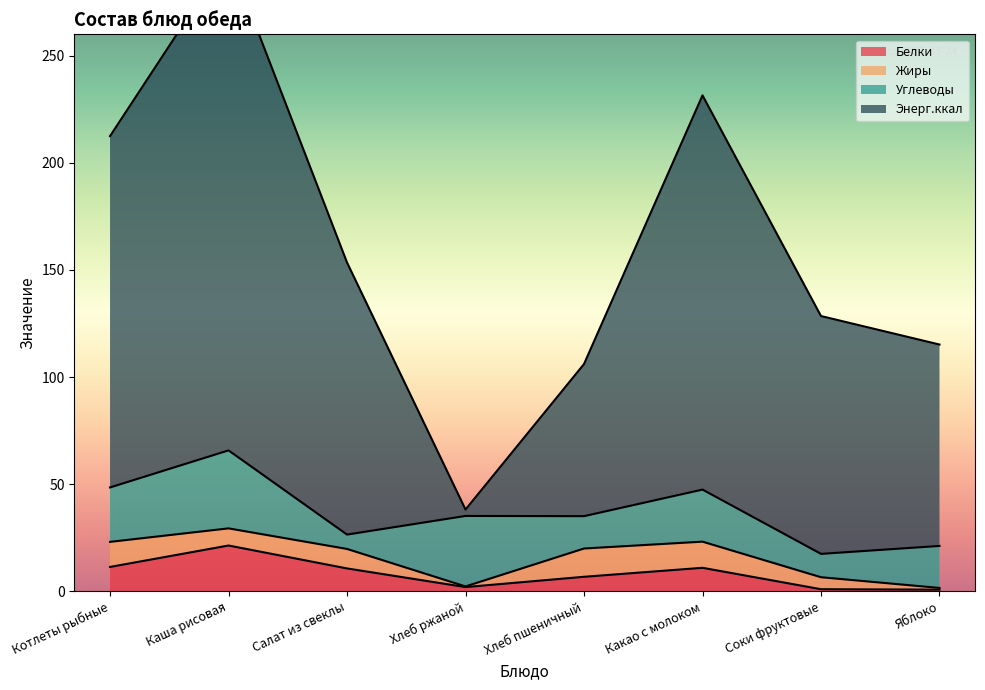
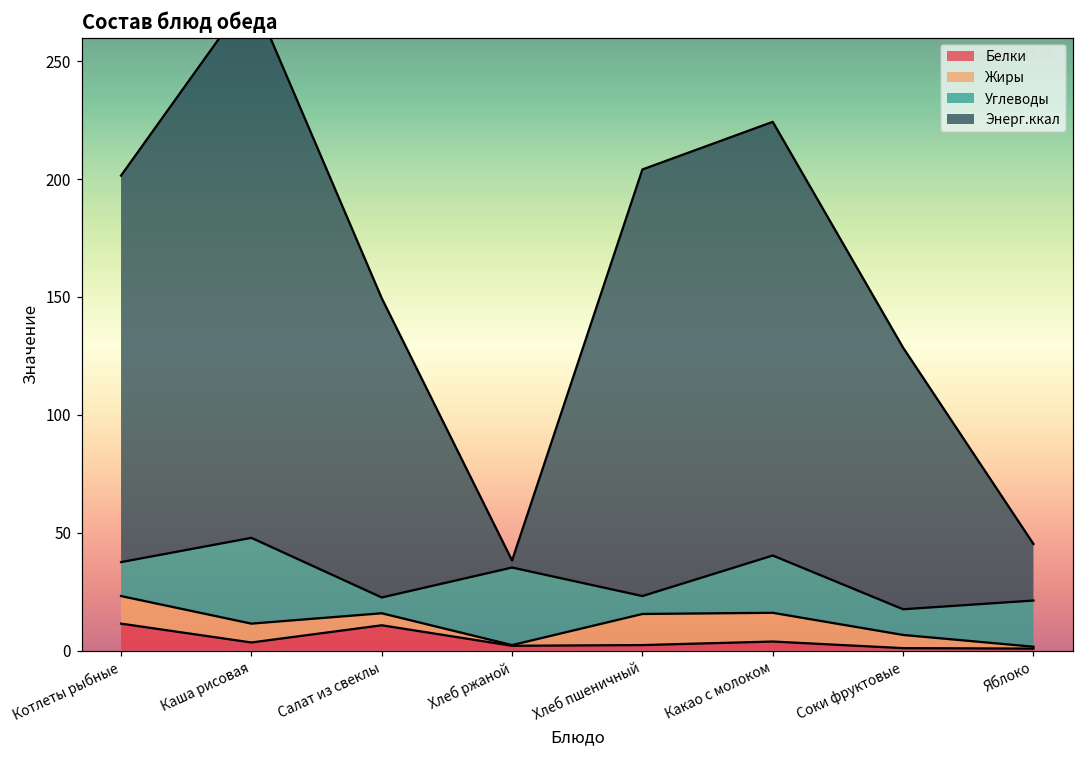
  {
    "Белки": {
      "Котлеты рыбные": 11,
-     "Каша рисовая": 21,
+     "Каша рисовая": 3,
      "Салат из свеклы": 11,
-     "Хлеб пшеничный": 7,
-     "Какао с молоком": 11,
+     "Хлеб пшеничный": 2,
+     "Какао с молоком": 4,
      "Соки фруктовые": 1
    },
    "Жиры": {
      "Котлеты рыбные": 12,
      "Каша рисовая": 8,
-     "Салат из свеклы": 9,
+     "Салат из свеклы": 5,
      "Хлеб пшеничный": 13,
      "Какао с молоком": 12,
      "Соки фруктовые": 6
    },
    "Углеводы": {
-     "Котлеты рыбные": 25,
+     "Котлеты рыбные": 14,
      "Каша рисовая": 36,
      "Салат из свеклы": 7,
      "Хлеб ржаной": 33,
-     "Хлеб пшеничный": 15,
+     "Хлеб пшеничный": 8,
      "Какао с молоком": 24,
      "Соки фруктовые": 11,
      "Яблоко": 20
    },
    "Энерг.ккал": {
      "Котлеты рыбные": 164,
      "Салат из свеклы": 127,
      "Хлеб ржаной": 3,
-     "Хлеб пшеничный": 71,
+     "Хлеб пшеничный": 181,
      "Какао с молоком": 184,
      "Соки фруктовые": 111,
-     "Яблоко": 94
+     "Яблоко": 24
    }
  }
